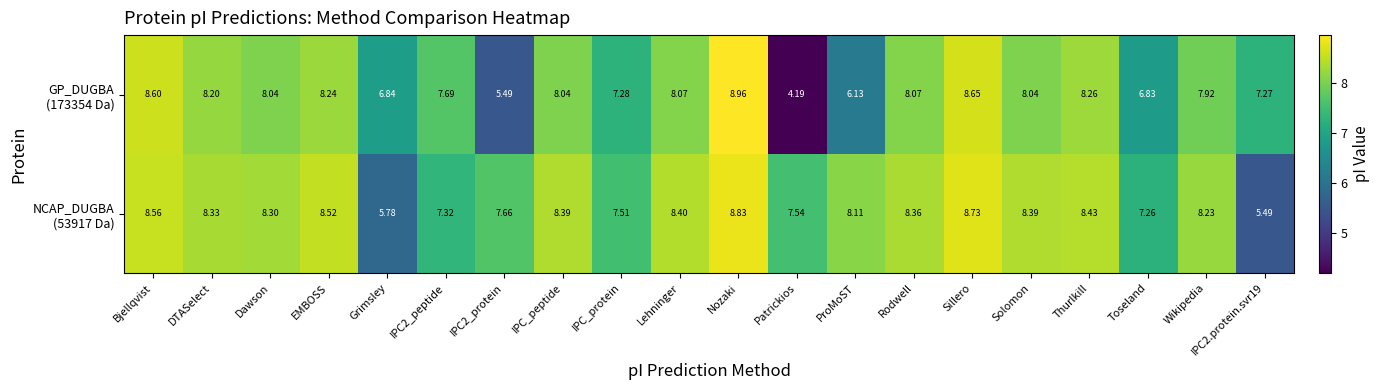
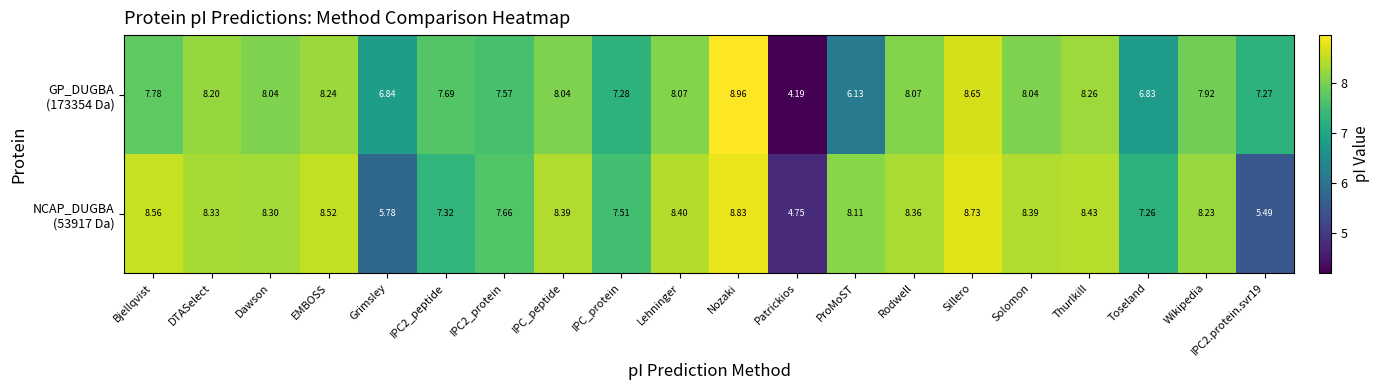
  {
    "GP_DUGBA (173354 Da)": {
-     "Bjellqvist": 8.60,
+     "Bjellqvist": 7.78,
      "DTASelect": 8.20,
      "Dawson": 8.04,
      "EMBOSS": 8.24,
      "Grimsley": 6.84,
      "IPC2_peptide": 7.69,
-     "IPC2_protein": 5.49,
+     "IPC2_protein": 7.57,
      "IPC_peptide": 8.04,
      "IPC_protein": 7.28,
      "Lehninger": 8.07,
      "Nozaki": 8.96,
      "Patrickios": 4.19,
      "ProMoST": 6.13,
      "Rodwell": 8.07,
      "Sillero": 8.65,
      "Solomon": 8.04,
      "Thurlkill": 8.26,
      "Toseland": 6.83,
      "Wikipedia": 7.92,
      "IPC2.protein.svr19": 7.27
    },
    "NCAP_DUGBA (53917 Da)": {
      "Bjellqvist": 8.56,
      "DTASelect": 8.33,
      "Dawson": 8.30,
      "EMBOSS": 8.52,
      "Grimsley": 5.78,
      "IPC2_peptide": 7.32,
      "IPC2_protein": 7.66,
      "IPC_peptide": 8.39,
      "IPC_protein": 7.51,
      "Lehninger": 8.40,
      "Nozaki": 8.83,
-     "Patrickios": 7.54,
+     "Patrickios": 4.75,
      "ProMoST": 8.11,
      "Rodwell": 8.36,
      "Sillero": 8.73,
      "Solomon": 8.39,
      "Thurlkill": 8.43,
      "Toseland": 7.26,
      "Wikipedia": 8.23,
      "IPC2.protein.svr19": 5.49
    }
  }
